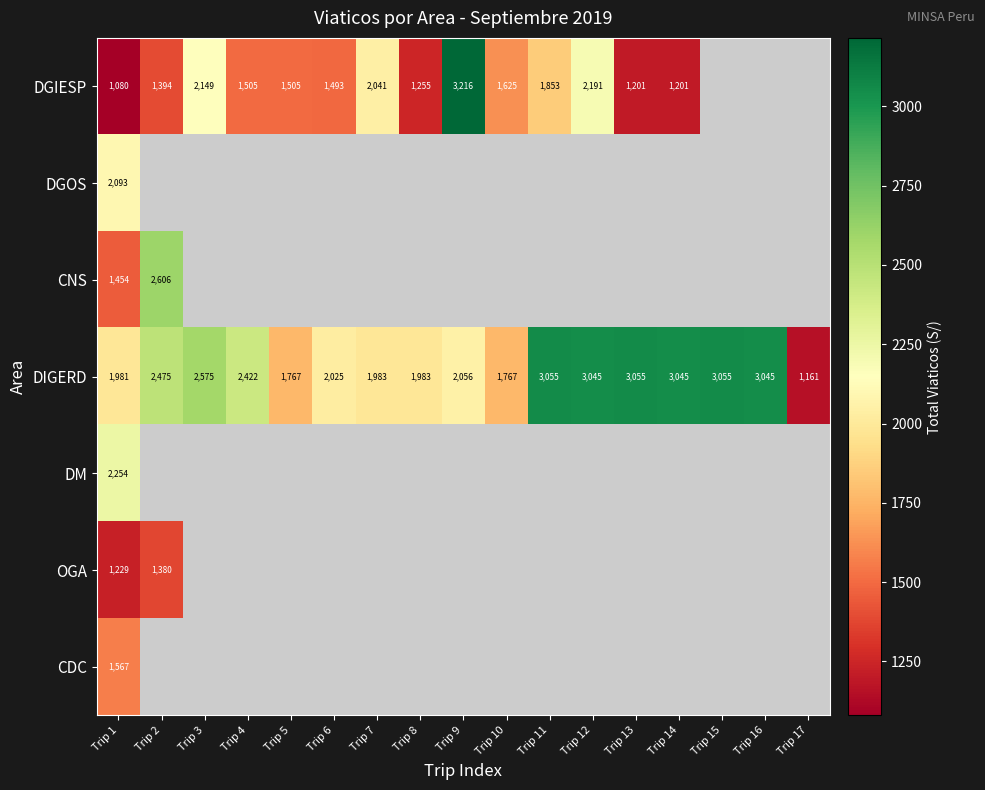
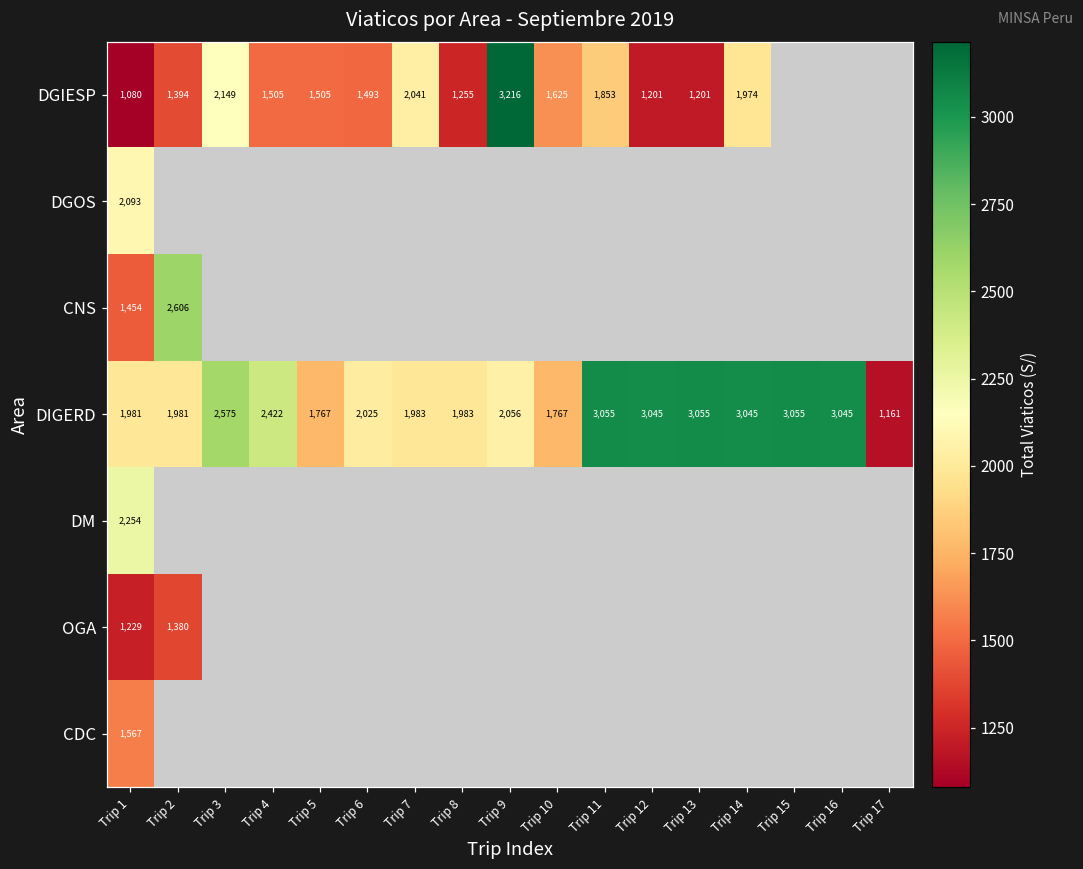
  {
    "DGIESP": {
      "Trip 1": "1,080",
      "Trip 2": "1,394",
      "Trip 3": "2,149",
      "Trip 4": "1,505",
      "Trip 5": "1,505",
      "Trip 6": "1,493",
      "Trip 7": "2,041",
      "Trip 8": "1,255",
      "Trip 9": "3,216",
      "Trip 10": "1,625",
      "Trip 11": "1,853",
-     "Trip 12": "2,191",
+     "Trip 12": "1,201",
      "Trip 13": "1,201",
-     "Trip 14": "1,201"
+     "Trip 14": "1,974"
    },
    "DGOS": {
      "Trip 1": "2,093"
    },
    "CNS": {
      "Trip 1": "1,454",
      "Trip 2": "2,606"
    },
    "DIGERD": {
      "Trip 1": "1,981",
-     "Trip 2": "2,475",
+     "Trip 2": "1,981",
      "Trip 3": "2,575",
      "Trip 4": "2,422",
      "Trip 5": "1,767",
      "Trip 6": "2,025",
      "Trip 7": "1,983",
      "Trip 8": "1,983",
      "Trip 9": "2,056",
      "Trip 10": "1,767",
      "Trip 11": "3,055",
      "Trip 12": "3,045",
      "Trip 13": "3,055",
      "Trip 14": "3,045",
      "Trip 15": "3,055",
      "Trip 16": "3,045",
      "Trip 17": "1,161"
    },
    "DM": {
      "Trip 1": "2,254"
    },
    "OGA": {
      "Trip 1": "1,229",
      "Trip 2": "1,380"
    },
    "CDC": {
      "Trip 1": "1,567"
    }
  }
